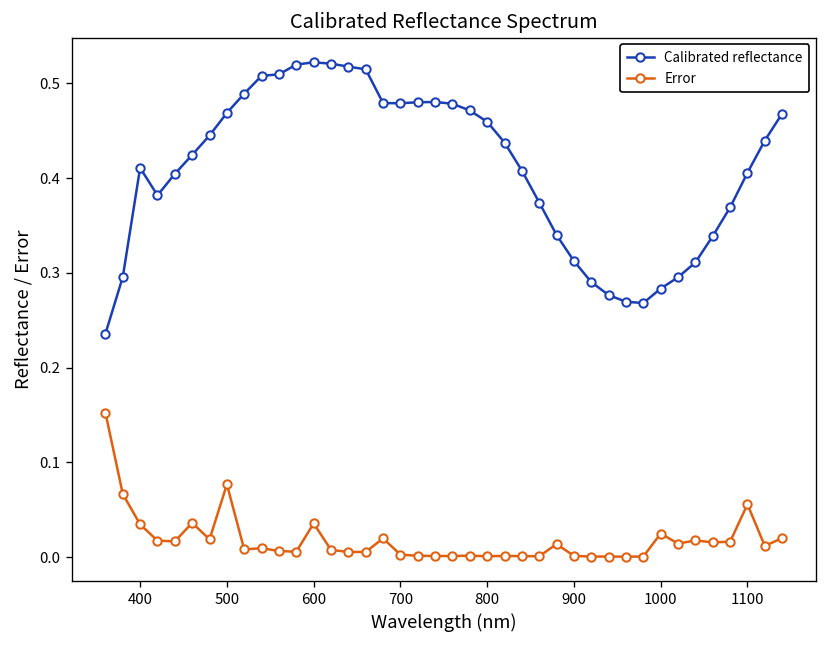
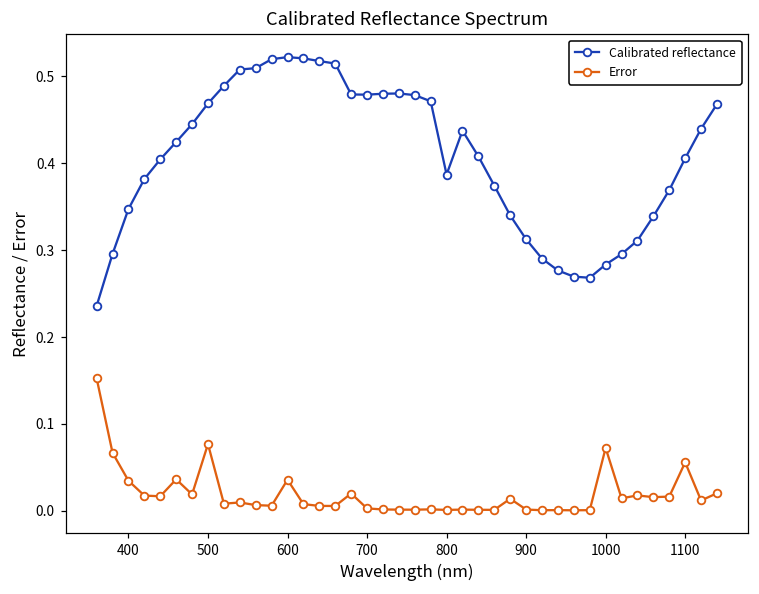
  {
    "Calibrated reflectance": {
-     "400": 0.41,
+     "400": 0.35,
      "500": 0.47,
      "600": 0.52,
      "700": 0.48,
-     "800": 0.46,
+     "800": 0.39,
      "900": 0.31,
      "1000": 0.28,
      "1100": 0.41
    },
    "Error": {
      "400": 0.03,
      "500": 0.08,
      "600": 0.04,
      "700": 0.00,
      "800": 0.00,
      "900": 0.00,
-     "1000": 0.02,
+     "1000": 0.07,
      "1100": 0.06
    }
  }
